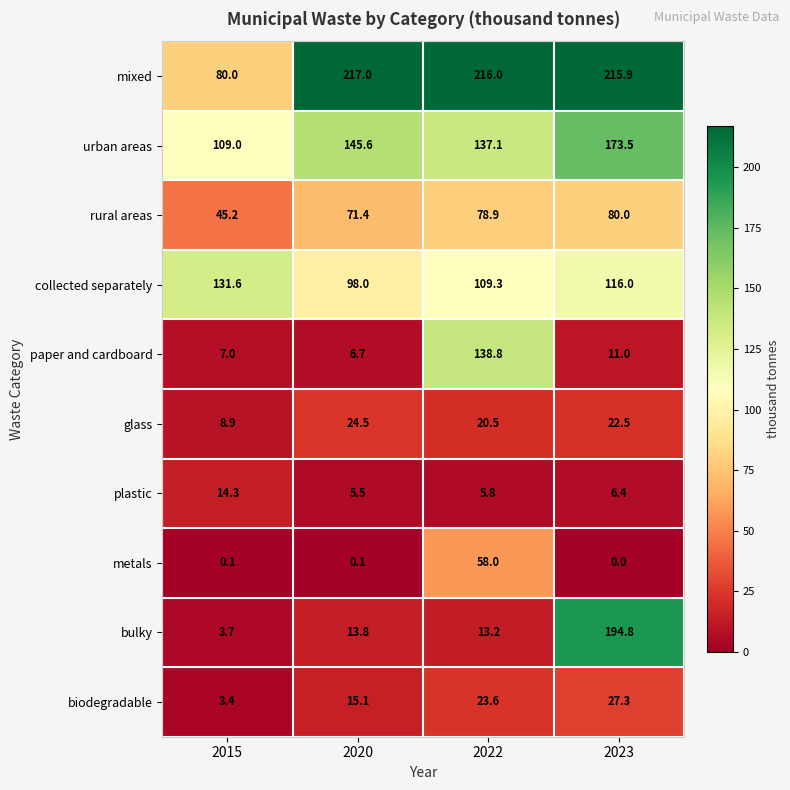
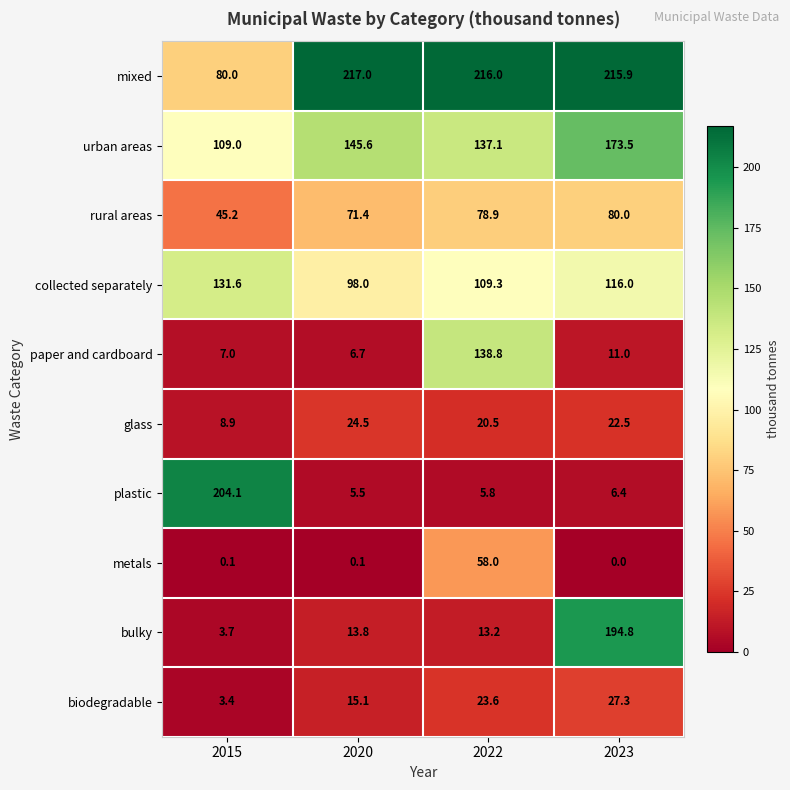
  {
    "mixed": {
      "2015": 80.0,
      "2020": 217.0,
      "2022": 216.0,
      "2023": 215.9
    },
    "urban areas": {
      "2015": 109.0,
      "2020": 145.6,
      "2022": 137.1,
      "2023": 173.5
    },
    "rural areas": {
      "2015": 45.2,
      "2020": 71.4,
      "2022": 78.9,
      "2023": 80.0
    },
    "collected separately": {
      "2015": 131.6,
      "2020": 98.0,
      "2022": 109.3,
      "2023": 116.0
    },
    "paper and cardboard": {
      "2015": 7.0,
      "2020": 6.7,
      "2022": 138.8,
      "2023": 11.0
    },
    "glass": {
      "2015": 8.9,
      "2020": 24.5,
      "2022": 20.5,
      "2023": 22.5
    },
    "plastic": {
-     "2015": 14.3,
+     "2015": 204.1,
      "2020": 5.5,
      "2022": 5.8,
      "2023": 6.4
    },
    "metals": {
      "2015": 0.1,
      "2020": 0.1,
      "2022": 58.0,
      "2023": 0.0
    },
    "bulky": {
      "2015": 3.7,
      "2020": 13.8,
      "2022": 13.2,
      "2023": 194.8
    },
    "biodegradable": {
      "2015": 3.4,
      "2020": 15.1,
      "2022": 23.6,
      "2023": 27.3
    }
  }
